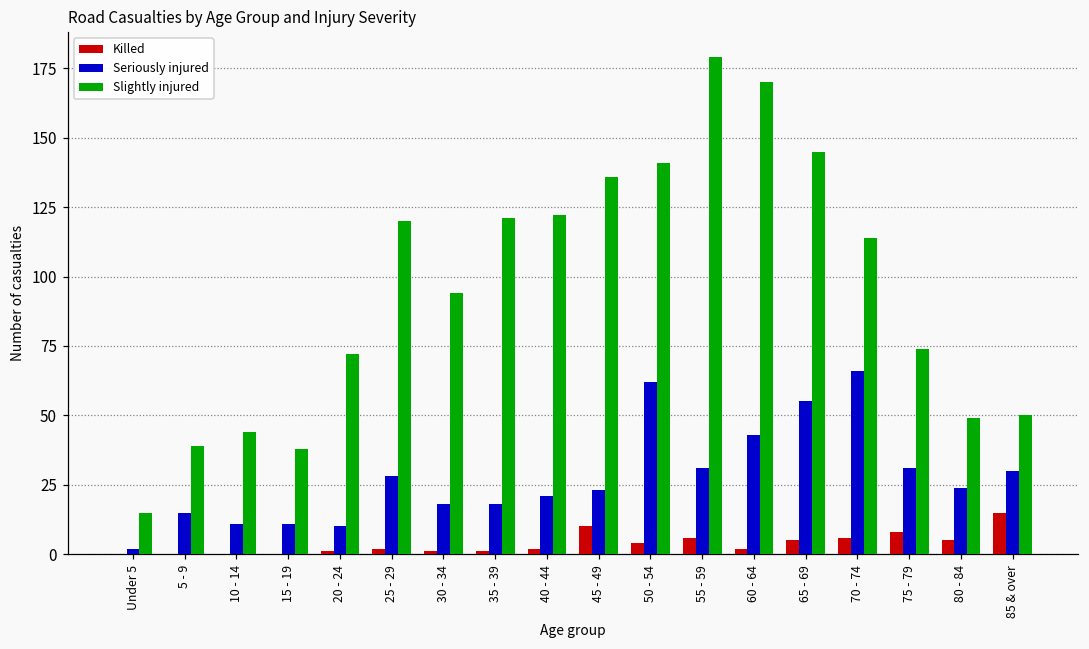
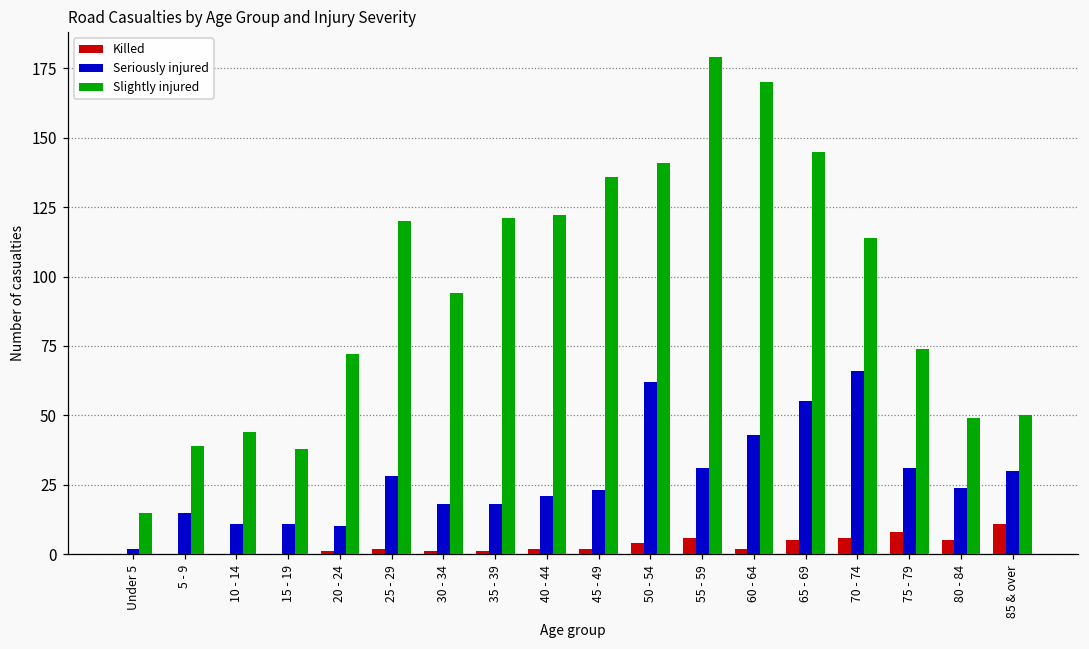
  {
    "Killed": {
      "Under 5": 0,
      "5 - 9": 0,
      "10 - 14": 0,
      "15 - 19": 0,
      "20 - 24": 1,
      "25 - 29": 2,
      "30 - 34": 1,
      "35 - 39": 1,
      "40 - 44": 2,
-     "45 - 49": 10,
+     "45 - 49": 2,
      "50 - 54": 4,
      "55 - 59": 6,
      "60 - 64": 2,
      "65 - 69": 5,
      "70 - 74": 6,
      "75 - 79": 8,
      "80 - 84": 5,
-     "85 & over": 15
+     "85 & over": 11
    },
    "Seriously injured": {
      "Under 5": 2,
      "5 - 9": 15,
      "10 - 14": 11,
      "15 - 19": 11,
      "20 - 24": 10,
      "25 - 29": 28,
      "30 - 34": 18,
      "35 - 39": 18,
      "40 - 44": 21,
      "45 - 49": 23,
      "50 - 54": 62,
      "55 - 59": 31,
      "60 - 64": 43,
      "65 - 69": 55,
      "70 - 74": 66,
      "75 - 79": 31,
      "80 - 84": 24,
      "85 & over": 30
    },
    "Slightly injured": {
      "Under 5": 15,
      "5 - 9": 39,
      "10 - 14": 44,
      "15 - 19": 38,
      "20 - 24": 72,
      "25 - 29": 120,
      "30 - 34": 94,
      "35 - 39": 121,
      "40 - 44": 122,
      "45 - 49": 136,
      "50 - 54": 141,
      "55 - 59": 179,
      "60 - 64": 170,
      "65 - 69": 145,
      "70 - 74": 114,
      "75 - 79": 74,
      "80 - 84": 49,
      "85 & over": 50
    }
  }
